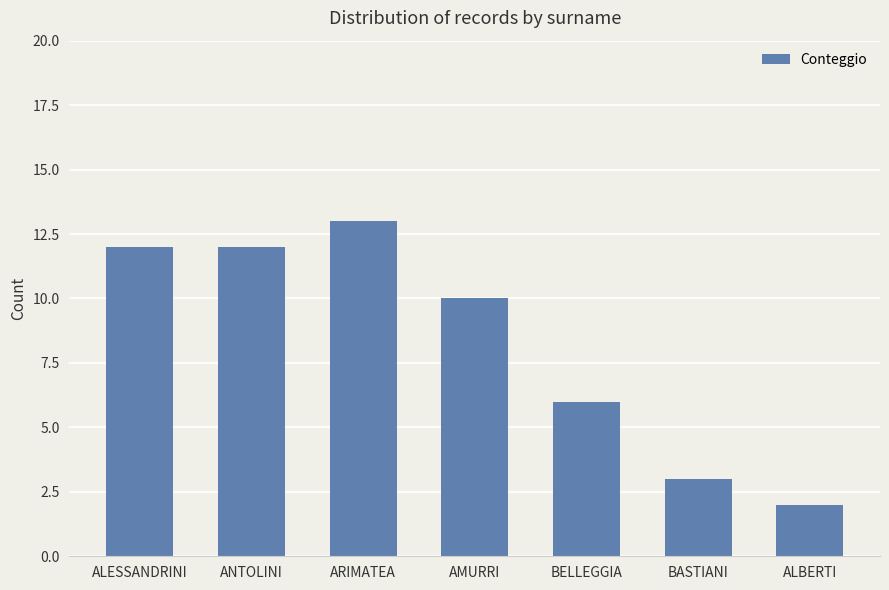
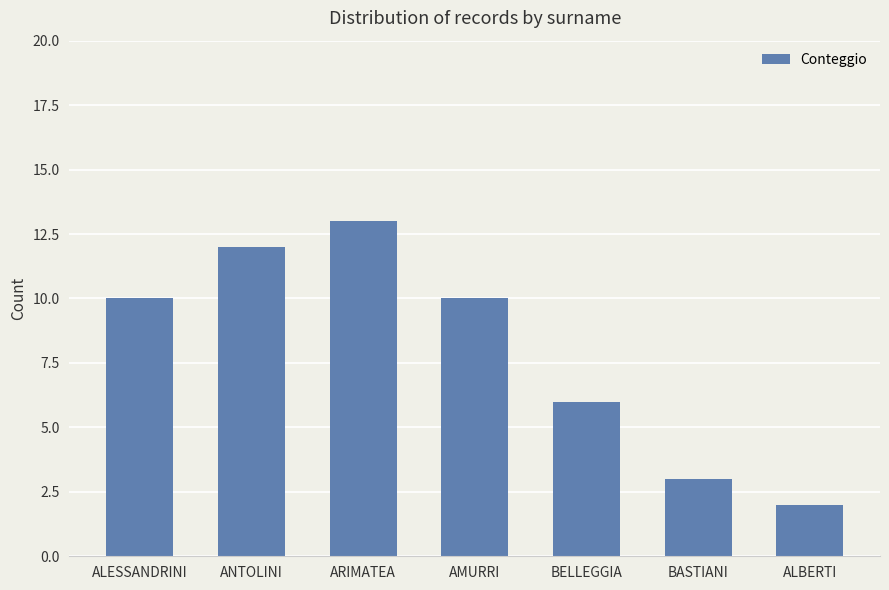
  {
-   "ALESSANDRINI": 12,
+   "ALESSANDRINI": 10,
    "ANTOLINI": 12,
    "ARIMATEA": 13,
    "AMURRI": 10,
    "BELLEGGIA": 6,
    "BASTIANI": 3,
    "ALBERTI": 2
  }
